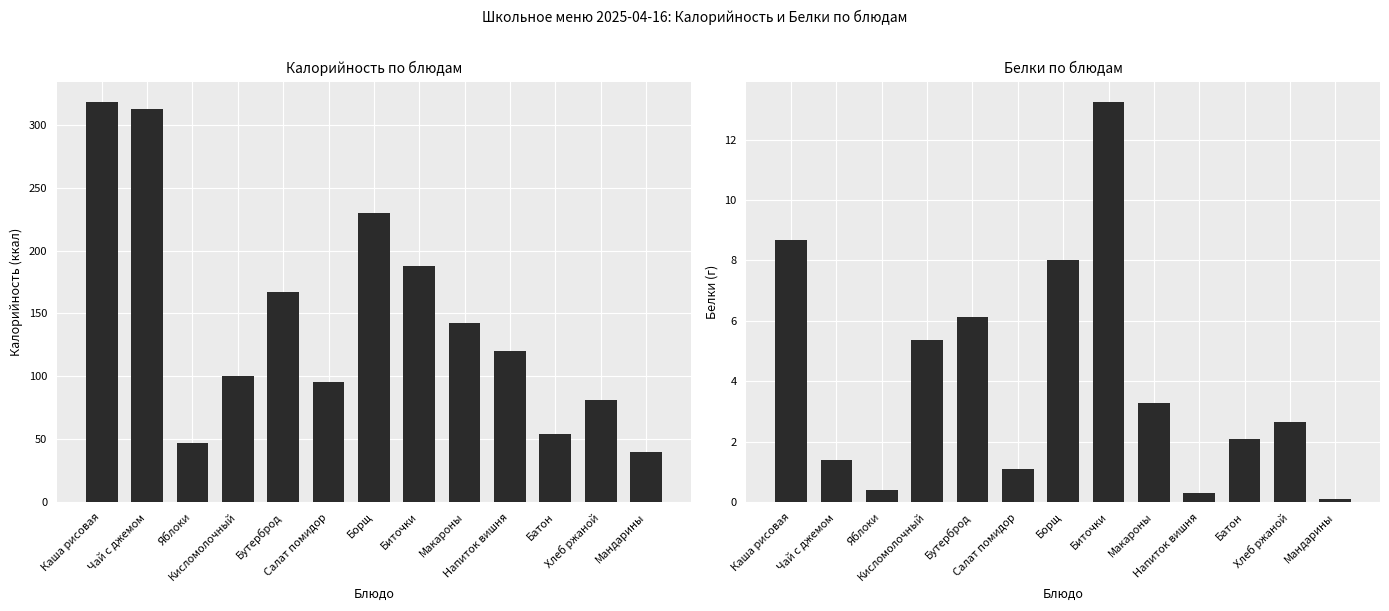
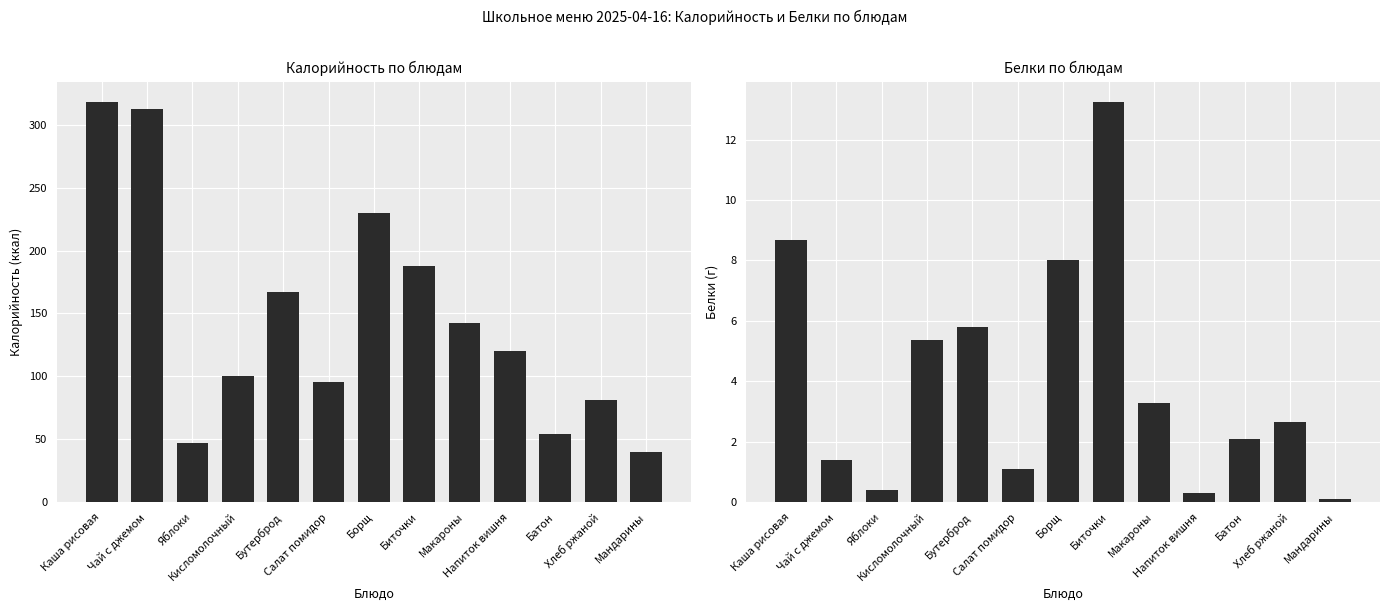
  {
    "Калорийность по блюдам": {
      "Каша рисовая": 318,
      "Чай с джемом": 313,
      "Яблоки": 47,
      "Кисломолочный": 100,
      "Бутерброд": 167,
      "Салат помидор": 95,
      "Борщ": 230,
      "Биточки": 187,
      "Макароны": 142,
      "Напиток вишня": 120,
      "Батон": 55,
      "Хлеб ржаной": 82,
      "Мандарины": 40
    },
    "Белки по блюдам": {
      "Каша рисовая": 8.7,
      "Чай с джемом": 1.4,
      "Яблоки": 0.4,
      "Кисломолочный": 5.4,
-     "Бутерброд": 6.1,
+     "Бутерброд": 5.8,
      "Салат помидор": 1.1,
      "Борщ": 8.0,
      "Биточки": 13.3,
      "Макароны": 3.3,
      "Напиток вишня": 0.3,
      "Батон": 2.1,
      "Хлеб ржаной": 2.7,
      "Мандарины": 0.1
    }
  }
